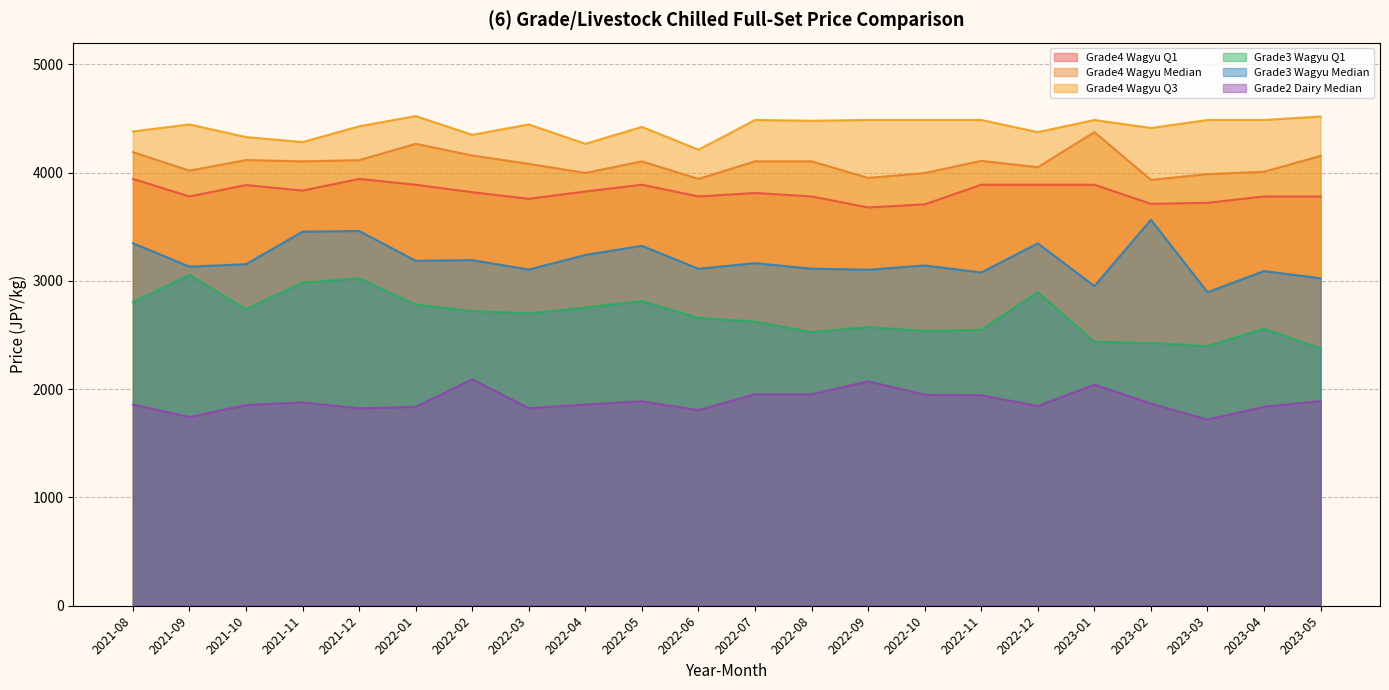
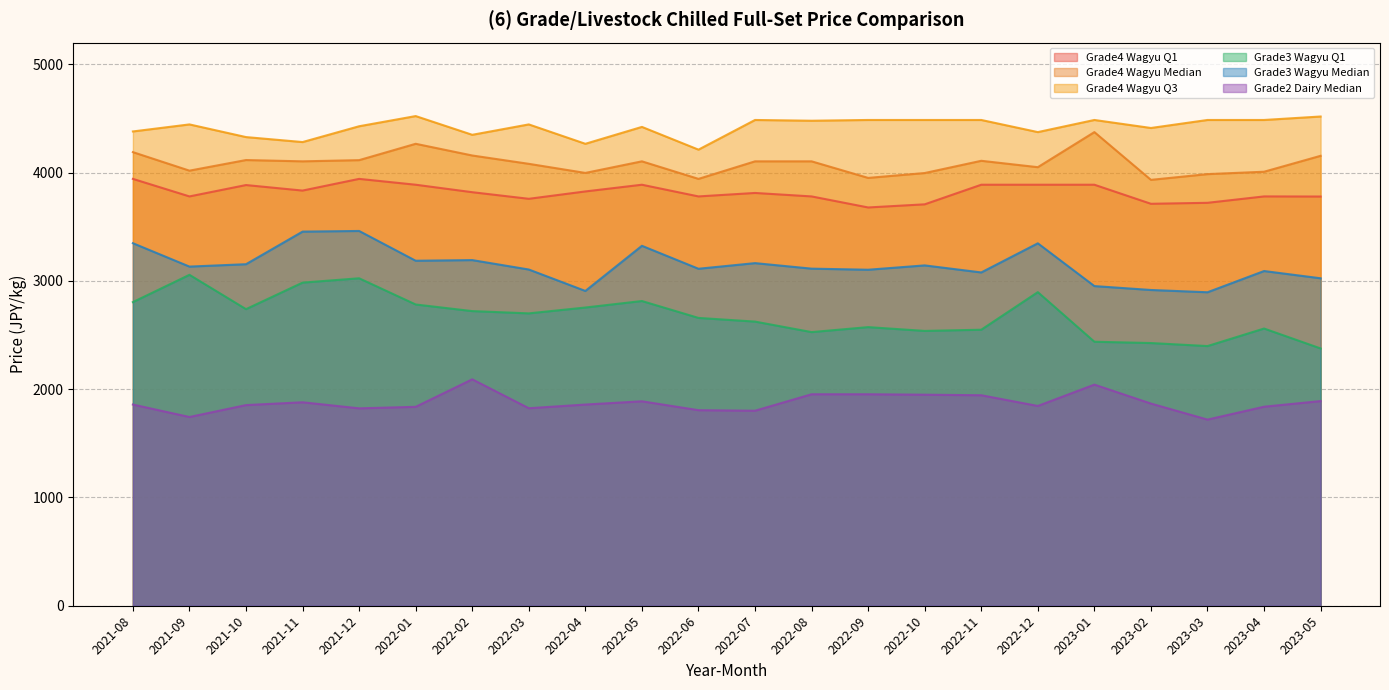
  {
    "Grade3 Wagyu Q1": {
      "2021-08": 2800,
      "2021-09": 3060,
      "2021-10": 2740,
      "2021-11": 2980,
      "2021-12": 3020,
      "2022-01": 2780,
      "2022-02": 2720,
      "2022-03": 2700,
      "2022-04": 2750,
      "2022-05": 2810,
      "2022-06": 2660,
      "2022-07": 2620,
      "2022-08": 2530,
      "2022-09": 2570,
      "2022-10": 2540,
      "2022-11": 2550,
      "2022-12": 2900,
      "2023-01": 2440,
      "2023-02": 2430,
      "2023-03": 2400,
      "2023-04": 2560,
      "2023-05": 2380
    },
    "Grade3 Wagyu Median": {
      "2021-08": 3350,
      "2021-09": 3130,
      "2021-10": 3150,
      "2021-11": 3460,
      "2021-12": 3460,
      "2022-01": 3190,
      "2022-02": 3190,
      "2022-03": 3110,
-     "2022-04": 3240,
+     "2022-04": 2910,
      "2022-05": 3320,
      "2022-06": 3110,
      "2022-07": 3160,
      "2022-08": 3110,
      "2022-09": 3100,
      "2022-10": 3140,
      "2022-11": 3080,
      "2022-12": 3350,
      "2023-01": 2950,
-     "2023-02": 3570,
+     "2023-02": 2920,
      "2023-03": 2900,
      "2023-04": 3090,
      "2023-05": 3020
    },
    "Grade2 Dairy Median": {
      "2021-08": 1860,
      "2021-09": 1740,
      "2021-10": 1850,
      "2021-11": 1880,
      "2021-12": 1820,
      "2022-01": 1840,
      "2022-02": 2090,
      "2022-03": 1820,
      "2022-04": 1860,
      "2022-05": 1890,
      "2022-06": 1810,
-     "2022-07": 1950,
+     "2022-07": 1800,
      "2022-08": 1950,
-     "2022-09": 2070,
+     "2022-09": 1950,
      "2022-10": 1950,
      "2022-11": 1940,
      "2022-12": 1850,
      "2023-01": 2040,
      "2023-02": 1870,
      "2023-03": 1720,
      "2023-04": 1840,
      "2023-05": 1890
    }
  }
